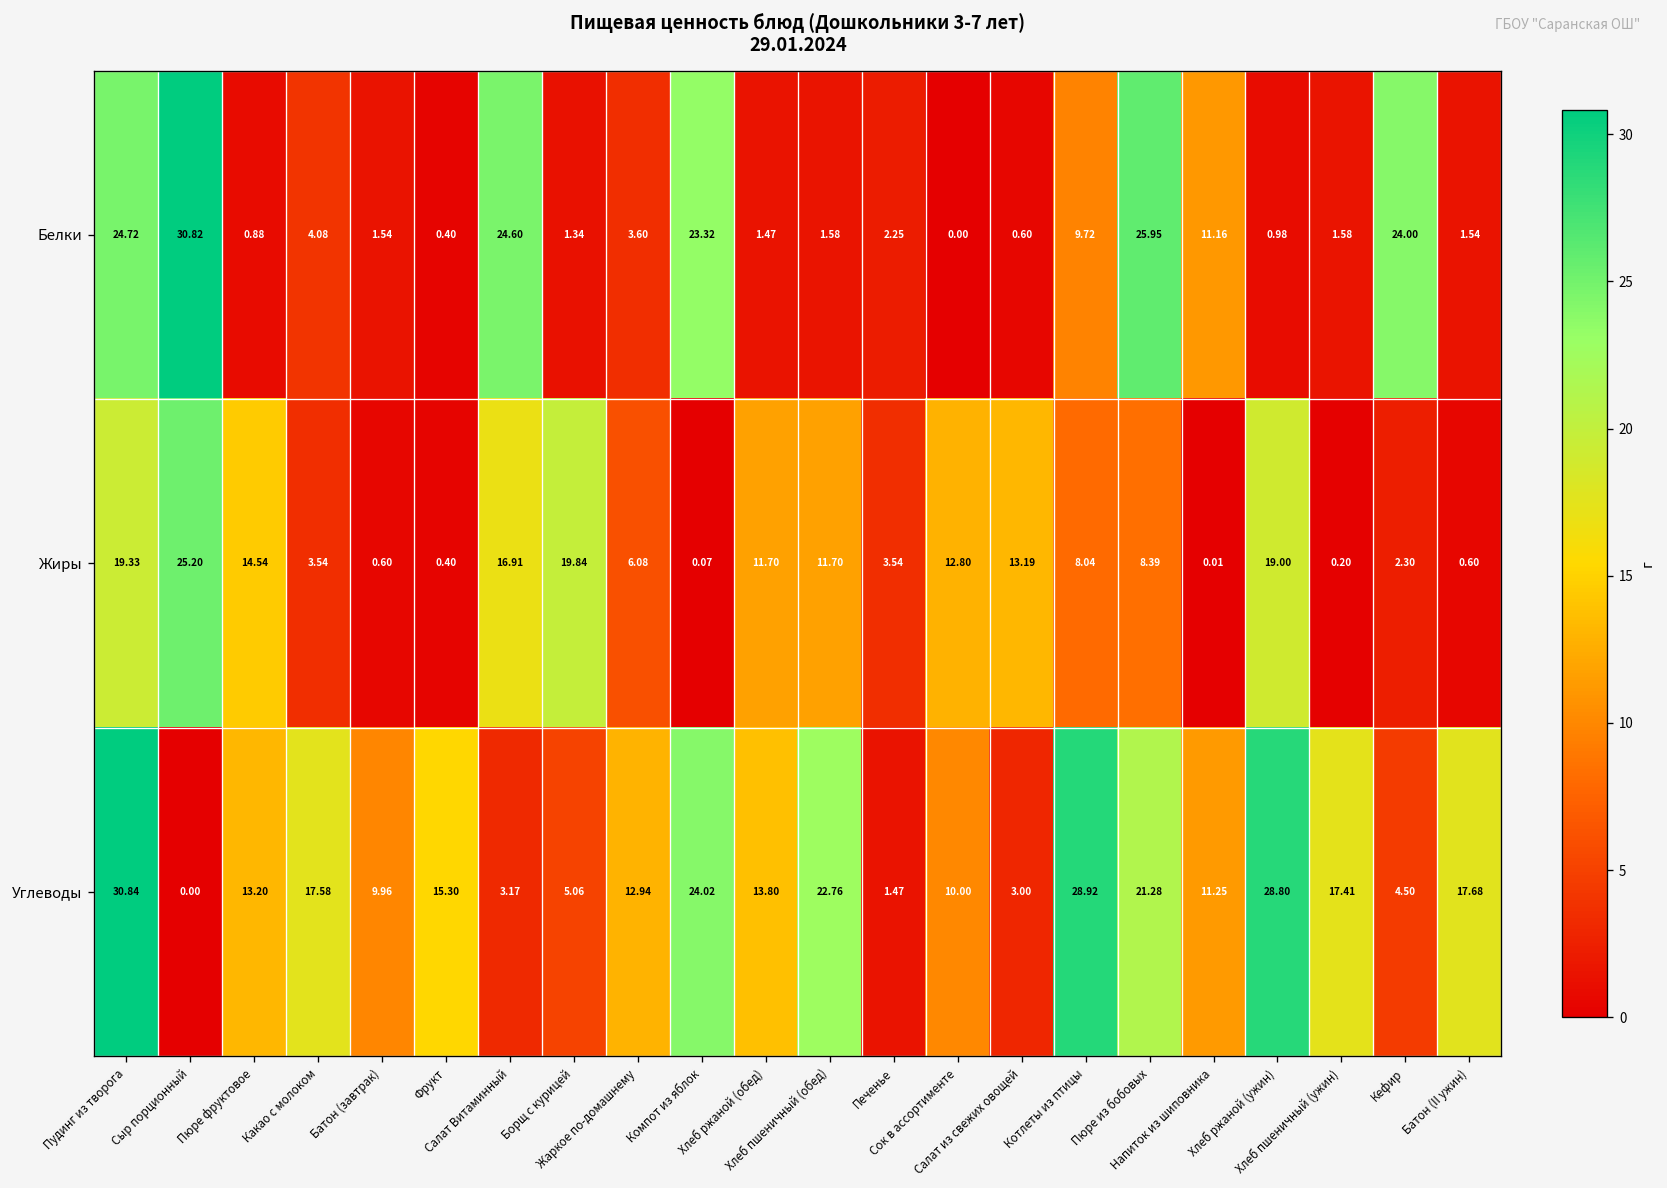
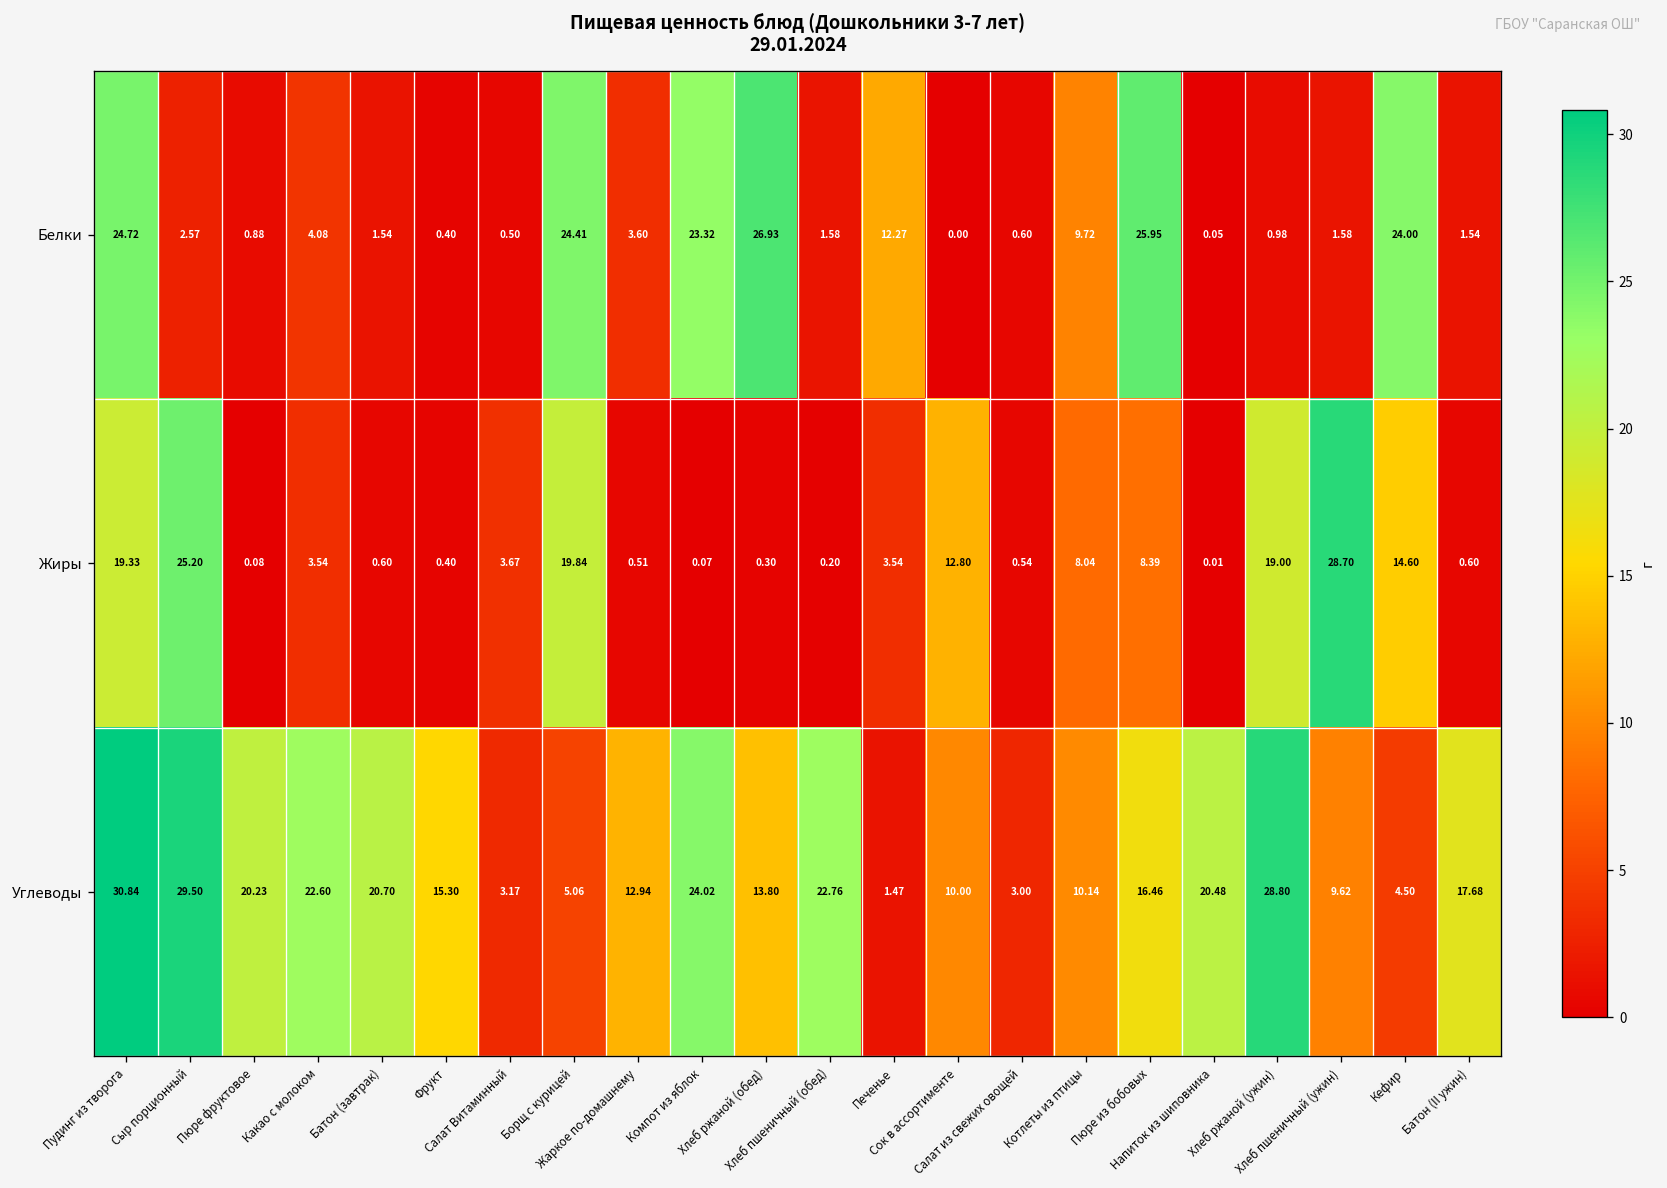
  {
    "Белки": {
      "Пудинг из творога": 24.72,
-     "Сыр порционный": 30.82,
+     "Сыр порционный": 2.57,
      "Пюре фруктовое": 0.88,
      "Какао с молоком": 4.08,
      "Батон (завтрак)": 1.54,
      "Фрукт": 0.40,
-     "Салат Витаминный": 24.60,
-     "Борщ с курицей": 1.34,
+     "Салат Витаминный": 0.50,
+     "Борщ с курицей": 24.41,
      "Жаркое по-домашнему": 3.60,
      "Компот из яблок": 23.32,
-     "Хлеб ржаной (обед)": 1.47,
+     "Хлеб ржаной (обед)": 26.93,
      "Хлеб пшеничный (обед)": 1.58,
-     "Печенье": 2.25,
+     "Печенье": 12.27,
      "Сок в ассортименте": 0.00,
      "Салат из свежих овощей": 0.60,
      "Котлеты из птицы": 9.72,
      "Пюре из бобовых": 25.95,
-     "Напиток из шиповника": 11.16,
+     "Напиток из шиповника": 0.05,
      "Хлеб ржаной (ужин)": 0.98,
      "Хлеб пшеничный (ужин)": 1.58,
      "Кефир": 24.00,
      "Батон (II ужин)": 1.54
    },
    "Жиры": {
      "Пудинг из творога": 19.33,
      "Сыр порционный": 25.20,
-     "Пюре фруктовое": 14.54,
+     "Пюре фруктовое": 0.08,
      "Какао с молоком": 3.54,
      "Батон (завтрак)": 0.60,
      "Фрукт": 0.40,
-     "Салат Витаминный": 16.91,
+     "Салат Витаминный": 3.67,
      "Борщ с курицей": 19.84,
-     "Жаркое по-домашнему": 6.08,
+     "Жаркое по-домашнему": 0.51,
      "Компот из яблок": 0.07,
-     "Хлеб ржаной (обед)": 11.70,
-     "Хлеб пшеничный (обед)": 11.70,
+     "Хлеб ржаной (обед)": 0.30,
+     "Хлеб пшеничный (обед)": 0.20,
      "Печенье": 3.54,
      "Сок в ассортименте": 12.80,
-     "Салат из свежих овощей": 13.19,
+     "Салат из свежих овощей": 0.54,
      "Котлеты из птицы": 8.04,
      "Пюре из бобовых": 8.39,
      "Напиток из шиповника": 0.01,
      "Хлеб ржаной (ужин)": 19.00,
-     "Хлеб пшеничный (ужин)": 0.20,
-     "Кефир": 2.30,
+     "Хлеб пшеничный (ужин)": 28.70,
+     "Кефир": 14.60,
      "Батон (II ужин)": 0.60
    },
    "Углеводы": {
      "Пудинг из творога": 30.84,
-     "Сыр порционный": 0.00,
-     "Пюре фруктовое": 13.20,
-     "Какао с молоком": 17.58,
-     "Батон (завтрак)": 9.96,
+     "Сыр порционный": 29.50,
+     "Пюре фруктовое": 20.23,
+     "Какао с молоком": 22.60,
+     "Батон (завтрак)": 20.70,
      "Фрукт": 15.30,
      "Салат Витаминный": 3.17,
      "Борщ с курицей": 5.06,
      "Жаркое по-домашнему": 12.94,
      "Компот из яблок": 24.02,
      "Хлеб ржаной (обед)": 13.80,
      "Хлеб пшеничный (обед)": 22.76,
      "Печенье": 1.47,
      "Сок в ассортименте": 10.00,
      "Салат из свежих овощей": 3.00,
-     "Котлеты из птицы": 28.92,
-     "Пюре из бобовых": 21.28,
-     "Напиток из шиповника": 11.25,
+     "Котлеты из птицы": 10.14,
+     "Пюре из бобовых": 16.46,
+     "Напиток из шиповника": 20.48,
      "Хлеб ржаной (ужин)": 28.80,
-     "Хлеб пшеничный (ужин)": 17.41,
+     "Хлеб пшеничный (ужин)": 9.62,
      "Кефир": 4.50,
      "Батон (II ужин)": 17.68
    }
  }
